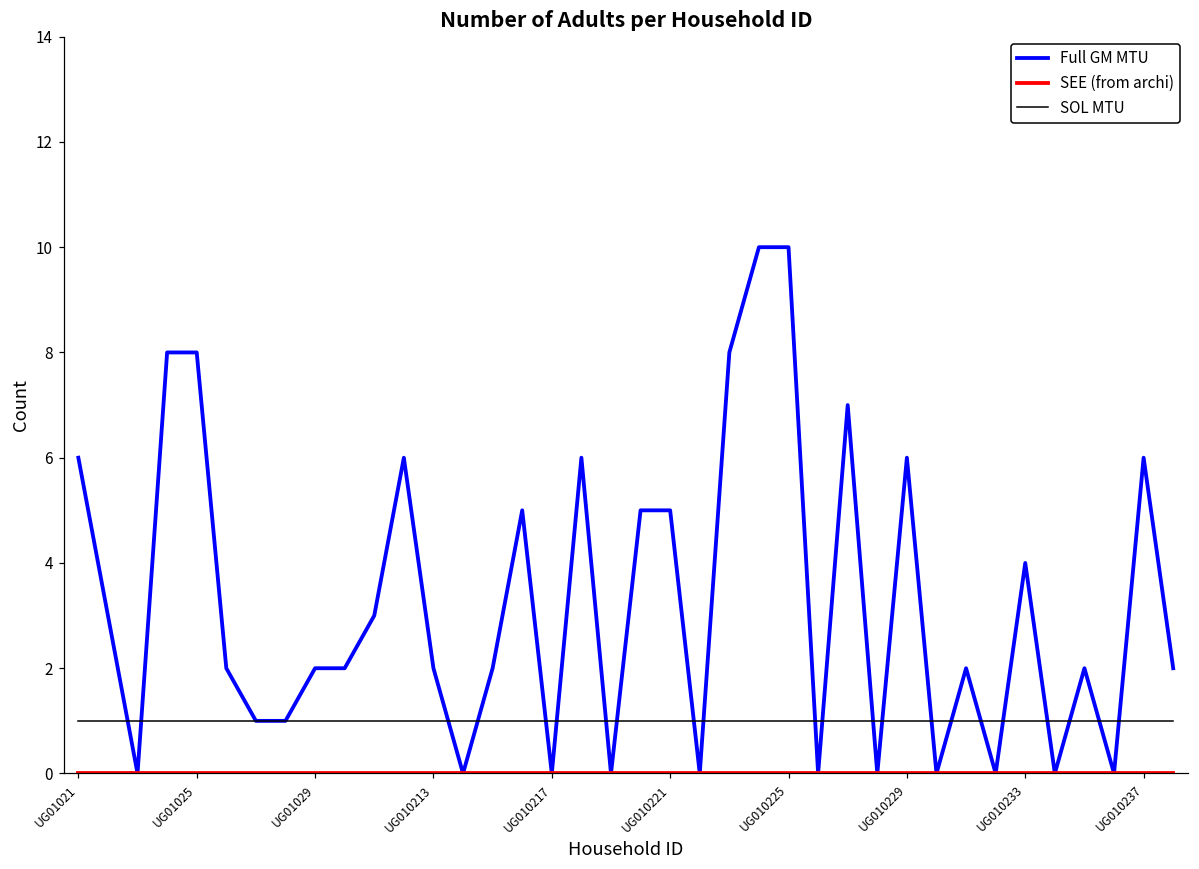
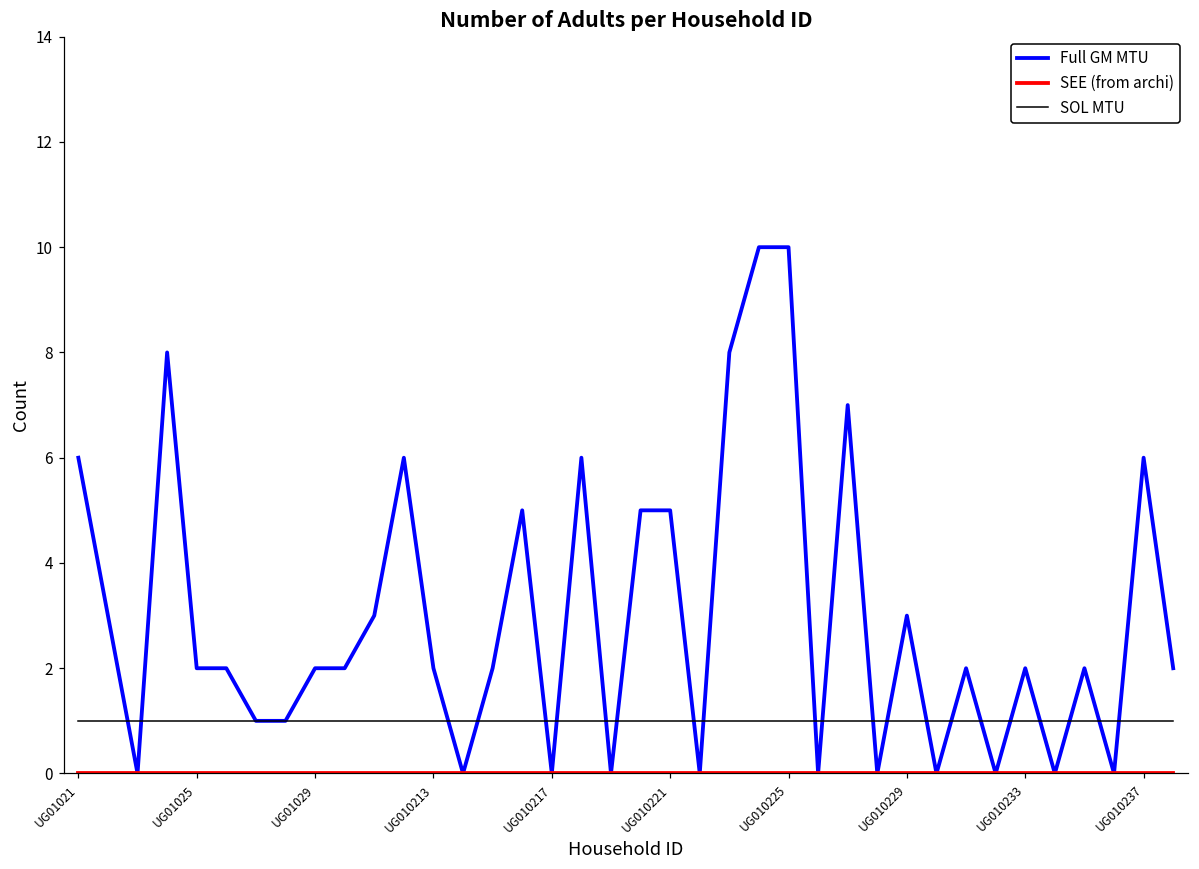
  {
    "Full GM MTU": {
      "UG01021": 6,
-     "UG01025": 8,
+     "UG01025": 2,
      "UG01029": 2,
      "UG010213": 2,
      "UG010221": 5,
      "UG010225": 10,
-     "UG010229": 6,
-     "UG010233": 4,
+     "UG010229": 3,
+     "UG010233": 2,
      "UG010237": 6
    },
    "SEE (from archi)": {
      "UG01021": 0,
      "UG01025": 0,
      "UG01029": 0,
      "UG010213": 0,
      "UG010221": 0,
      "UG010225": 0,
      "UG010229": 0,
      "UG010233": 0,
      "UG010237": 0
    },
    "SOL MTU": {
      "UG01021": 1,
      "UG01025": 1,
      "UG01029": 1,
      "UG010213": 1,
      "UG010217": 1,
      "UG010221": 1,
      "UG010225": 1,
      "UG010229": 1,
      "UG010233": 1,
      "UG010237": 1
    }
  }
